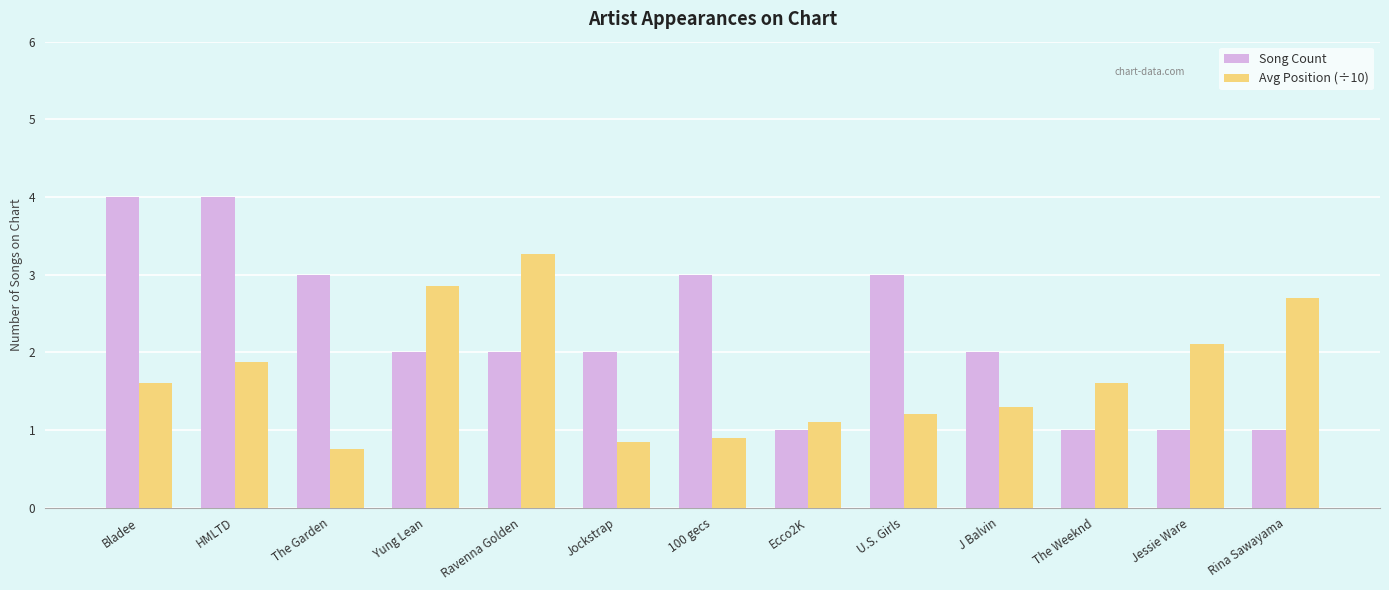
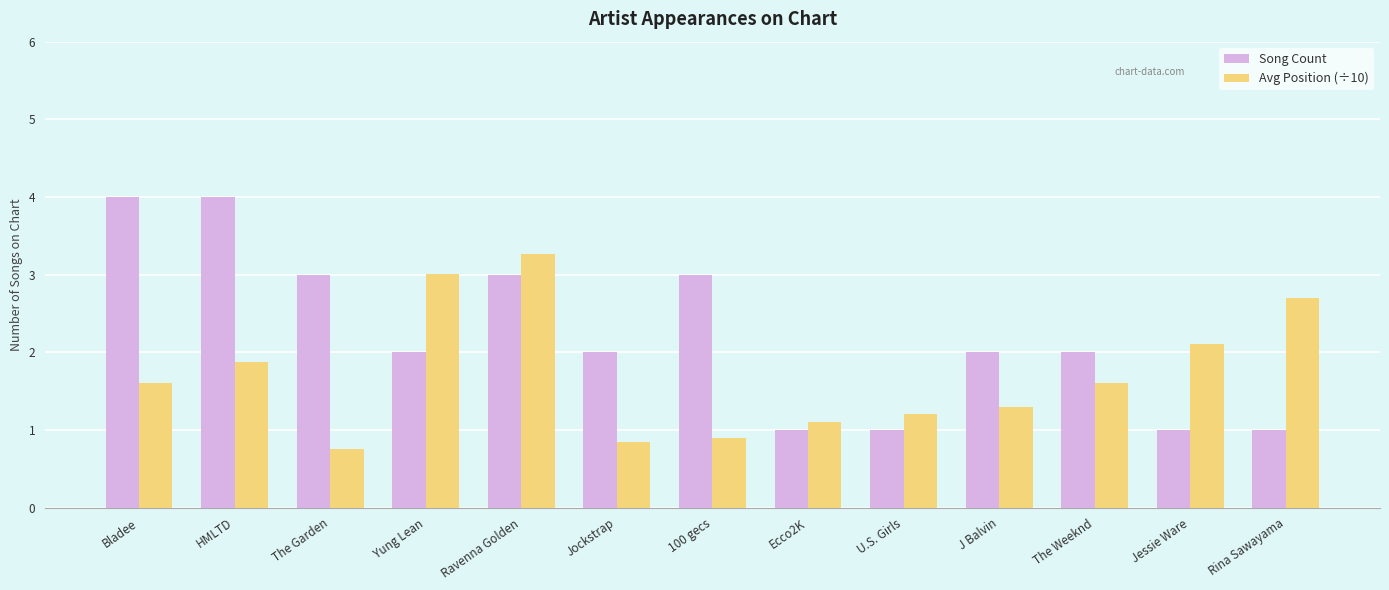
  {
    "Song Count": {
      "Bladee": 4,
      "HMLTD": 4,
      "The Garden": 3,
      "Yung Lean": 2,
-     "Ravenna Golden": 2,
+     "Ravenna Golden": 3,
      "Jockstrap": 2,
      "100 gecs": 3,
      "Ecco2K": 1,
-     "U.S. Girls": 3,
+     "U.S. Girls": 1,
      "J Balvin": 2,
-     "The Weeknd": 1,
+     "The Weeknd": 2,
      "Jessie Ware": 1,
      "Rina Sawayama": 1
    },
    "Avg Position (÷10)": {
      "Bladee": 1.6,
      "HMLTD": 1.9,
      "The Garden": 0.8,
-     "Yung Lean": 2.9,
+     "Yung Lean": 3.0,
      "Ravenna Golden": 3.3,
      "Jockstrap": 0.9,
      "100 gecs": 0.9,
      "Ecco2K": 1.1,
      "U.S. Girls": 1.2,
      "J Balvin": 1.3,
      "The Weeknd": 1.6,
      "Jessie Ware": 2.1,
      "Rina Sawayama": 2.7
    }
  }
